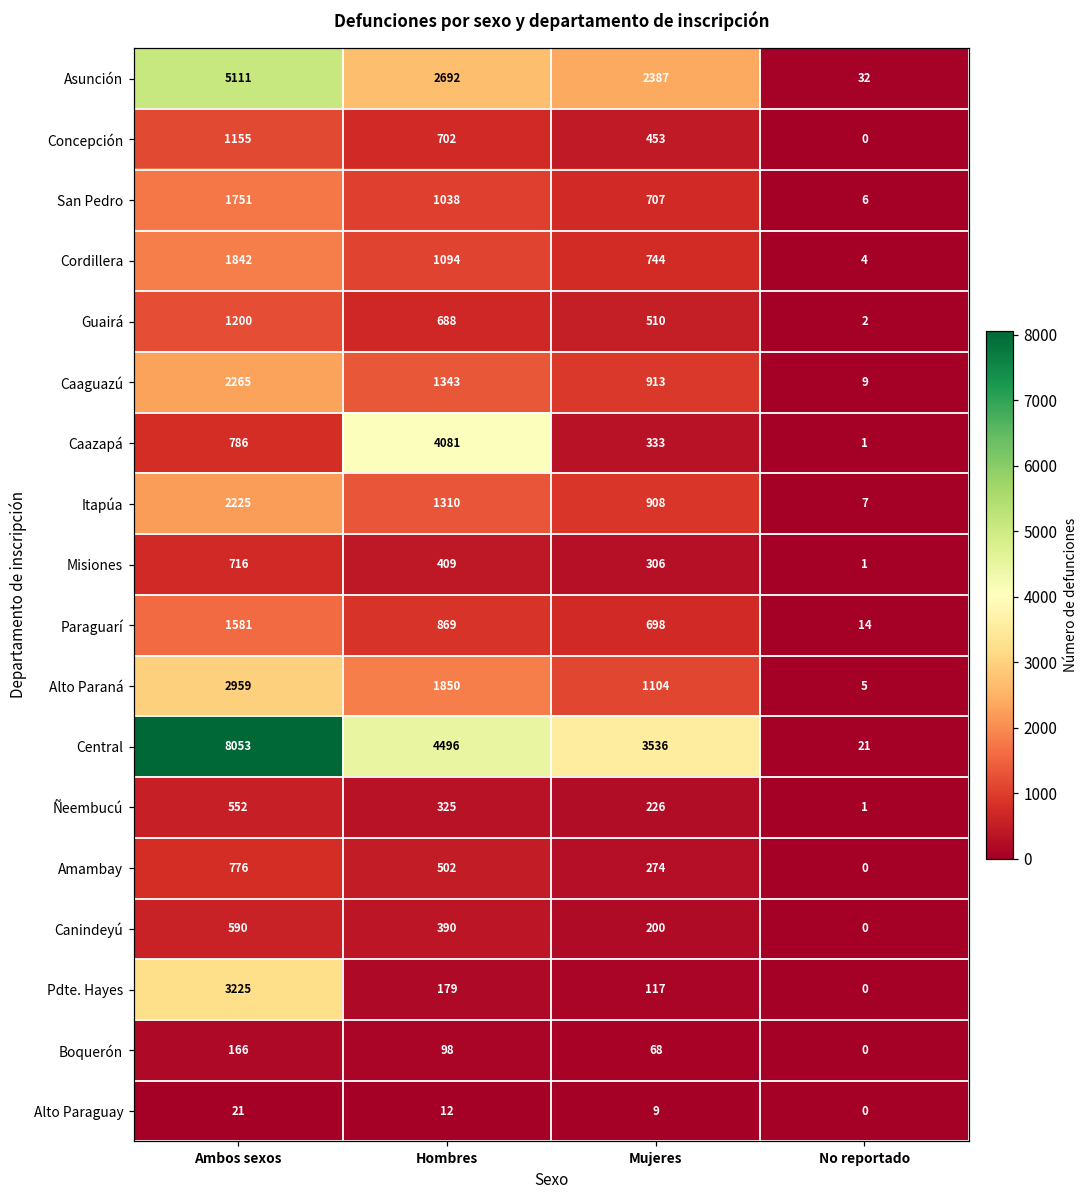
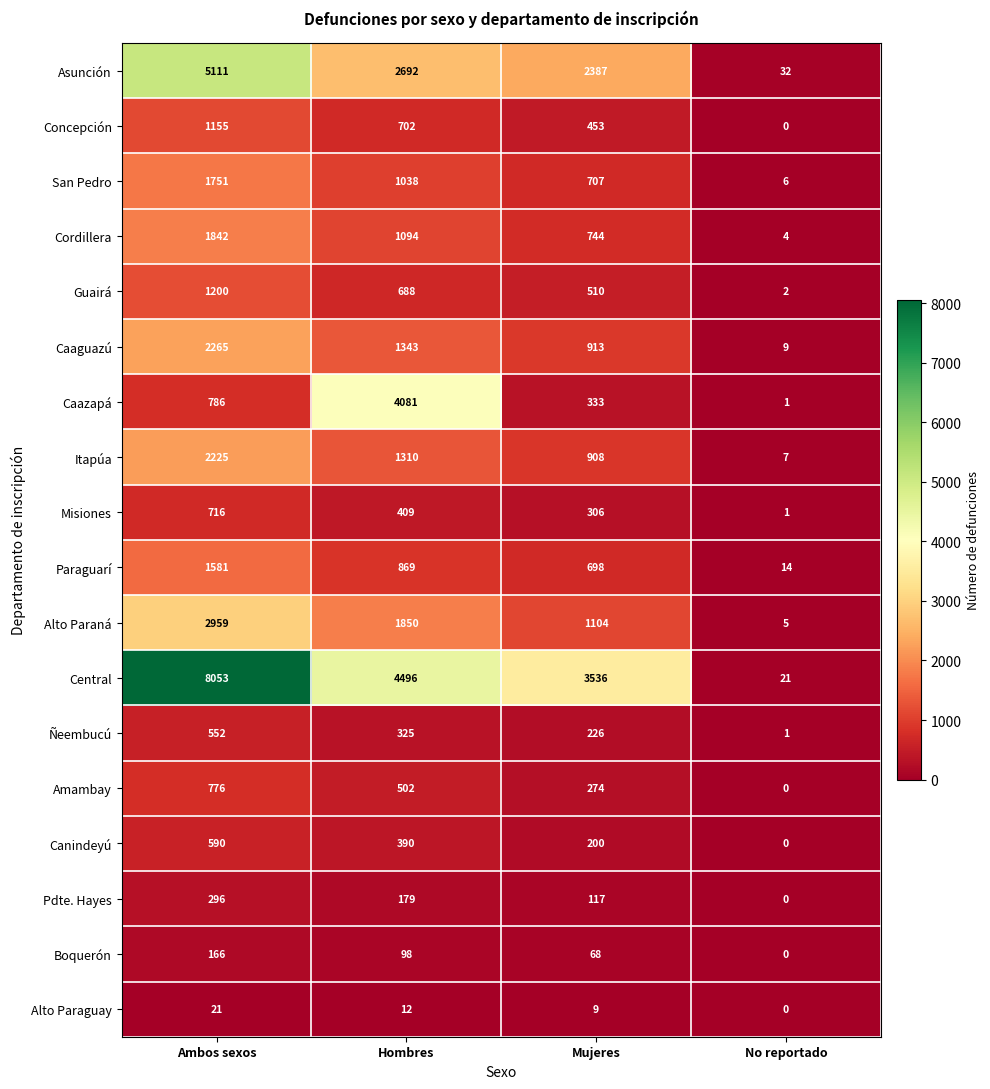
  {
    "Asunción": {
      "Ambos sexos": 5111,
      "Hombres": 2692,
      "Mujeres": 2387,
      "No reportado": 32
    },
    "Concepción": {
      "Ambos sexos": 1155,
      "Hombres": 702,
      "Mujeres": 453,
      "No reportado": 0
    },
    "San Pedro": {
      "Ambos sexos": 1751,
      "Hombres": 1038,
      "Mujeres": 707,
      "No reportado": 6
    },
    "Cordillera": {
      "Ambos sexos": 1842,
      "Hombres": 1094,
      "Mujeres": 744,
      "No reportado": 4
    },
    "Guairá": {
      "Ambos sexos": 1200,
      "Hombres": 688,
      "Mujeres": 510,
      "No reportado": 2
    },
    "Caaguazú": {
      "Ambos sexos": 2265,
      "Hombres": 1343,
      "Mujeres": 913,
      "No reportado": 9
    },
    "Caazapá": {
      "Ambos sexos": 786,
      "Hombres": 4081,
      "Mujeres": 333,
      "No reportado": 1
    },
    "Itapúa": {
      "Ambos sexos": 2225,
      "Hombres": 1310,
      "Mujeres": 908,
      "No reportado": 7
    },
    "Misiones": {
      "Ambos sexos": 716,
      "Hombres": 409,
      "Mujeres": 306,
      "No reportado": 1
    },
    "Paraguarí": {
      "Ambos sexos": 1581,
      "Hombres": 869,
      "Mujeres": 698,
      "No reportado": 14
    },
    "Alto Paraná": {
      "Ambos sexos": 2959,
      "Hombres": 1850,
      "Mujeres": 1104,
      "No reportado": 5
    },
    "Central": {
      "Ambos sexos": 8053,
      "Hombres": 4496,
      "Mujeres": 3536,
      "No reportado": 21
    },
    "Ñeembucú": {
      "Ambos sexos": 552,
      "Hombres": 325,
      "Mujeres": 226,
      "No reportado": 1
    },
    "Amambay": {
      "Ambos sexos": 776,
      "Hombres": 502,
      "Mujeres": 274,
      "No reportado": 0
    },
    "Canindeyú": {
      "Ambos sexos": 590,
      "Hombres": 390,
      "Mujeres": 200,
      "No reportado": 0
    },
    "Pdte. Hayes": {
-     "Ambos sexos": 3225,
+     "Ambos sexos": 296,
      "Hombres": 179,
      "Mujeres": 117,
      "No reportado": 0
    },
    "Boquerón": {
      "Ambos sexos": 166,
      "Hombres": 98,
      "Mujeres": 68,
      "No reportado": 0
    },
    "Alto Paraguay": {
      "Ambos sexos": 21,
      "Hombres": 12,
      "Mujeres": 9,
      "No reportado": 0
    }
  }
